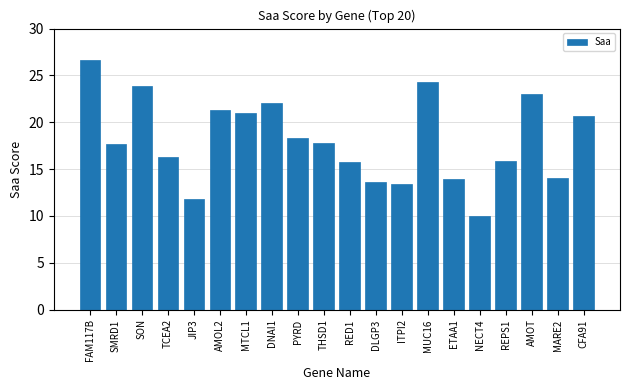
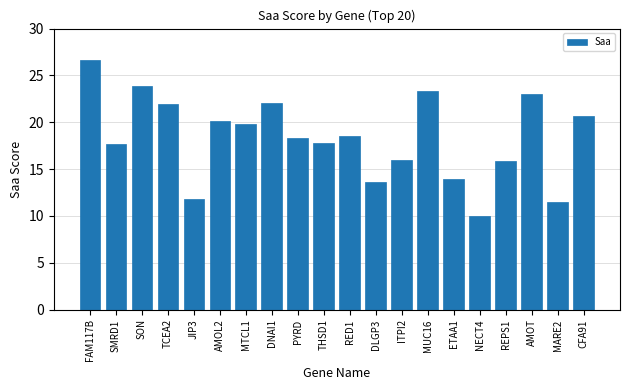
  {
    "FAM117B": 27,
    "SMRD1": 18,
    "SON": 24,
-   "TCEA2": 16,
+   "TCEA2": 22,
    "JIP3": 12,
-   "AMOL2": 21,
-   "MTCL1": 21,
+   "AMOL2": 20,
+   "MTCL1": 20,
    "DNAI1": 22,
    "PYRD": 18,
    "THSD1": 18,
-   "RED1": 16,
+   "RED1": 19,
    "DLGP3": 14,
-   "ITPI2": 13,
-   "MUC16": 24,
+   "ITPI2": 16,
+   "MUC16": 23,
    "ETAA1": 14,
    "NECT4": 10,
    "REPS1": 16,
    "AMOT": 23,
-   "MARE2": 14,
+   "MARE2": 12,
    "CFA91": 21
  }
